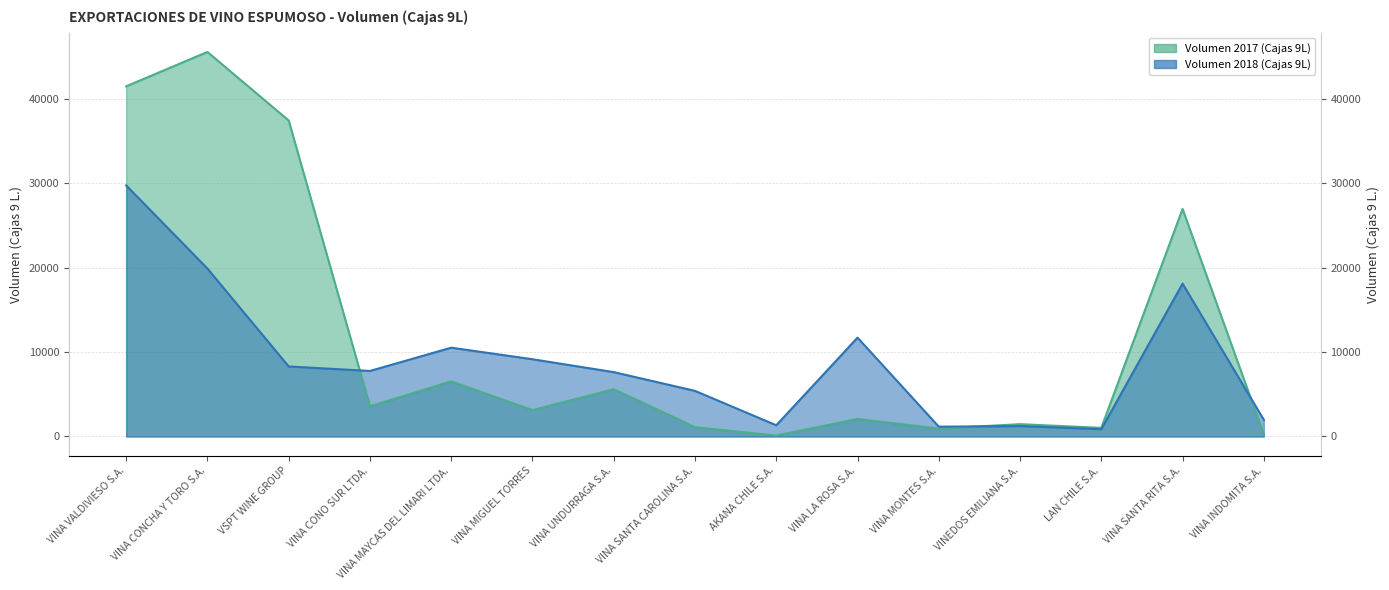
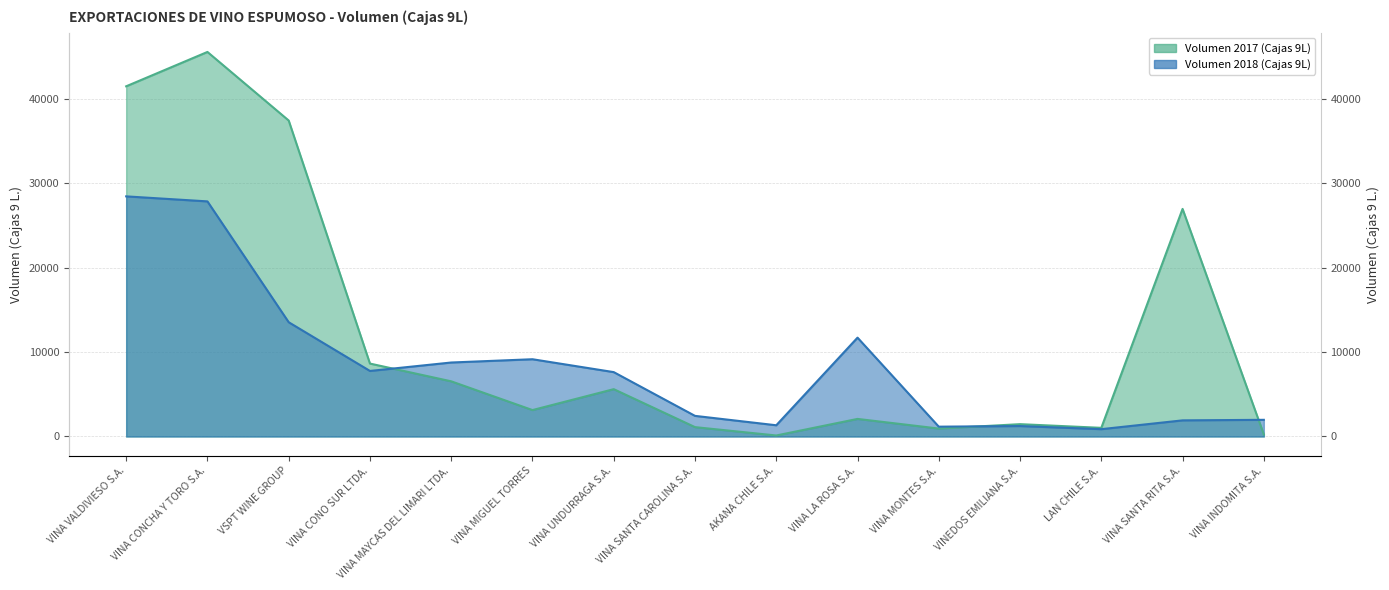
  {
    "Volumen 2017 (Cajas 9L)": {
      "VINA VALDIVIESO S.A.": 41000,
      "VINA CONCHA Y TORO S.A.": 46000,
      "VSPT WINE GROUP": 37000,
-     "VINA CONO SUR LTDA.": 4000,
+     "VINA CONO SUR LTDA.": 9000,
      "VINA MAYCAS DEL LIMARI LTDA.": 7000,
      "VINA MIGUEL TORRES": 3000,
      "VINA UNDURRAGA S.A.": 6000,
      "VINA SANTA CAROLINA S.A.": 1000,
      "AKANA CHILE S.A.": 0,
      "VINA LA ROSA S.A.": 2000,
      "VINA SANTA RITA S.A.": 27000,
      "VINA INDOMITA S.A.": 0
    },
    "Volumen 2018 (Cajas 9L)": {
-     "VINA VALDIVIESO S.A.": 30000,
-     "VINA CONCHA Y TORO S.A.": 20000,
-     "VSPT WINE GROUP": 8000,
+     "VINA VALDIVIESO S.A.": 28000,
+     "VINA CONCHA Y TORO S.A.": 28000,
+     "VSPT WINE GROUP": 14000,
      "VINA CONO SUR LTDA.": 8000,
-     "VINA MAYCAS DEL LIMARI LTDA.": 11000,
+     "VINA MAYCAS DEL LIMARI LTDA.": 9000,
      "VINA MIGUEL TORRES": 9000,
      "VINA UNDURRAGA S.A.": 8000,
-     "VINA SANTA CAROLINA S.A.": 5000,
+     "VINA SANTA CAROLINA S.A.": 2000,
      "AKANA CHILE S.A.": 1000,
      "VINA LA ROSA S.A.": 12000,
-     "VINA SANTA RITA S.A.": 18000,
+     "VINA SANTA RITA S.A.": 2000,
      "VINA INDOMITA S.A.": 2000
    }
  }
